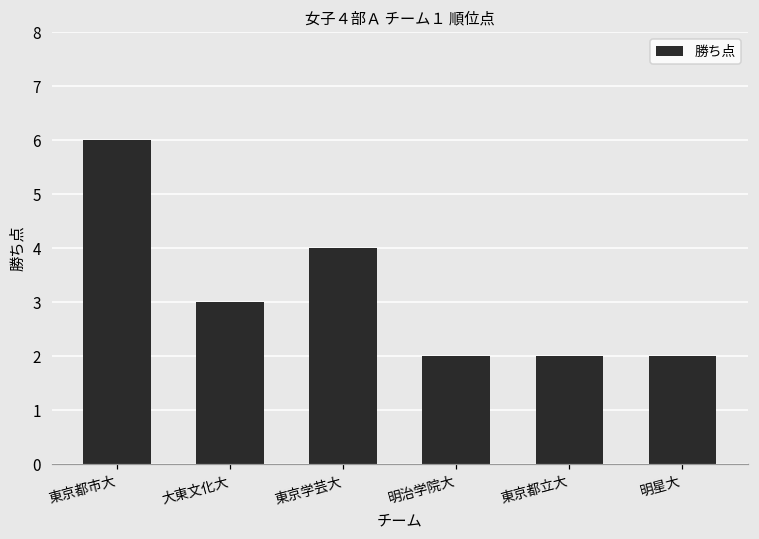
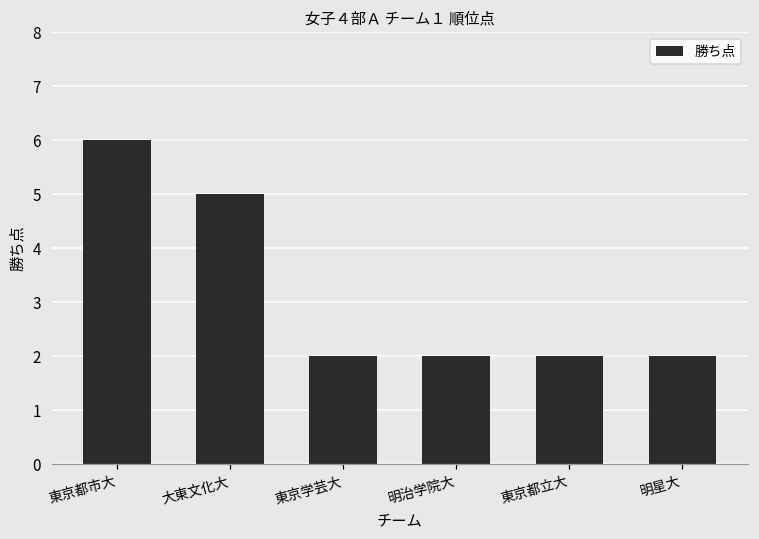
  {
    "東京都市大": 6,
-   "大東文化大": 3,
-   "東京学芸大": 4,
+   "大東文化大": 5,
+   "東京学芸大": 2,
    "明治学院大": 2,
    "東京都立大": 2,
    "明星大": 2
  }
